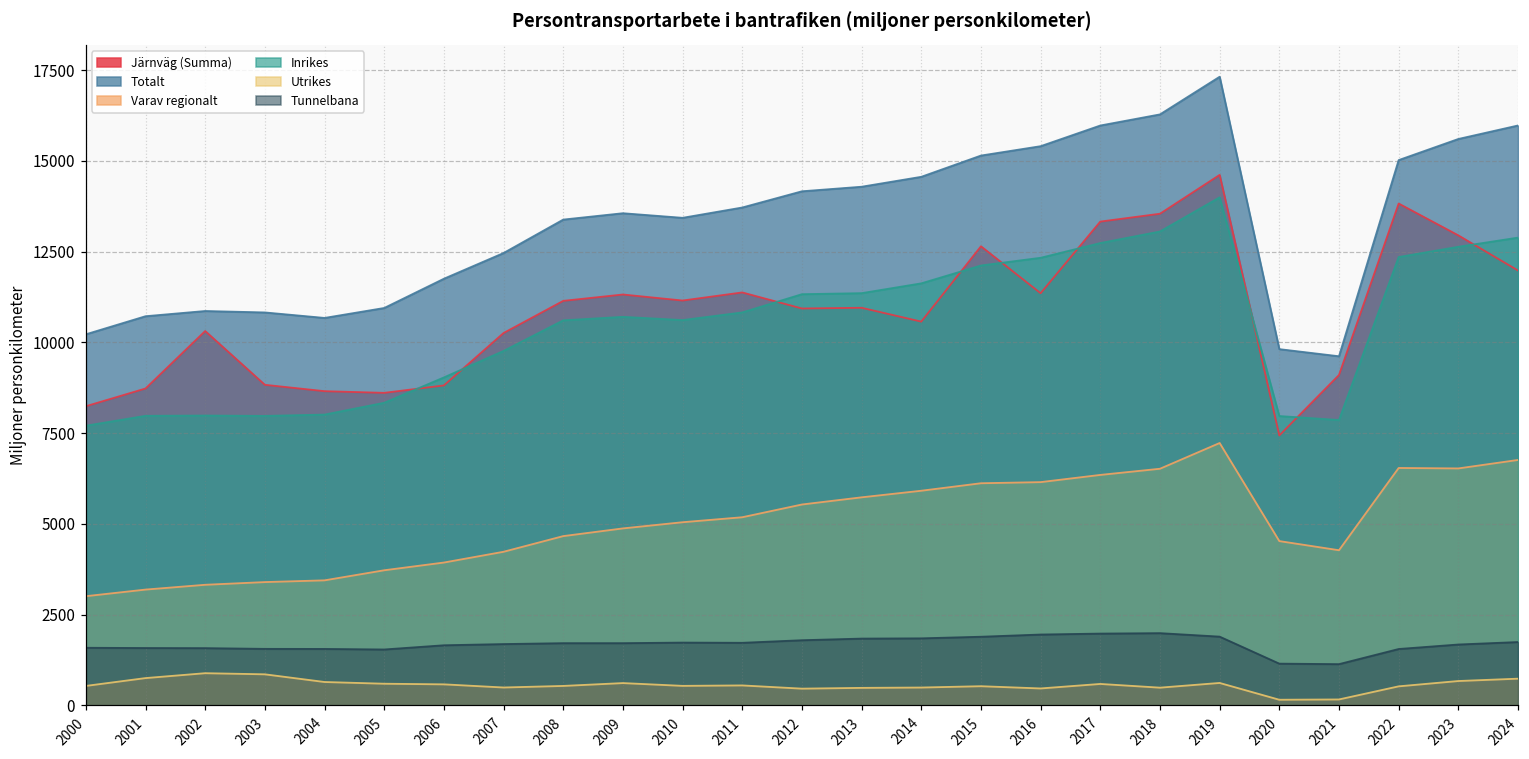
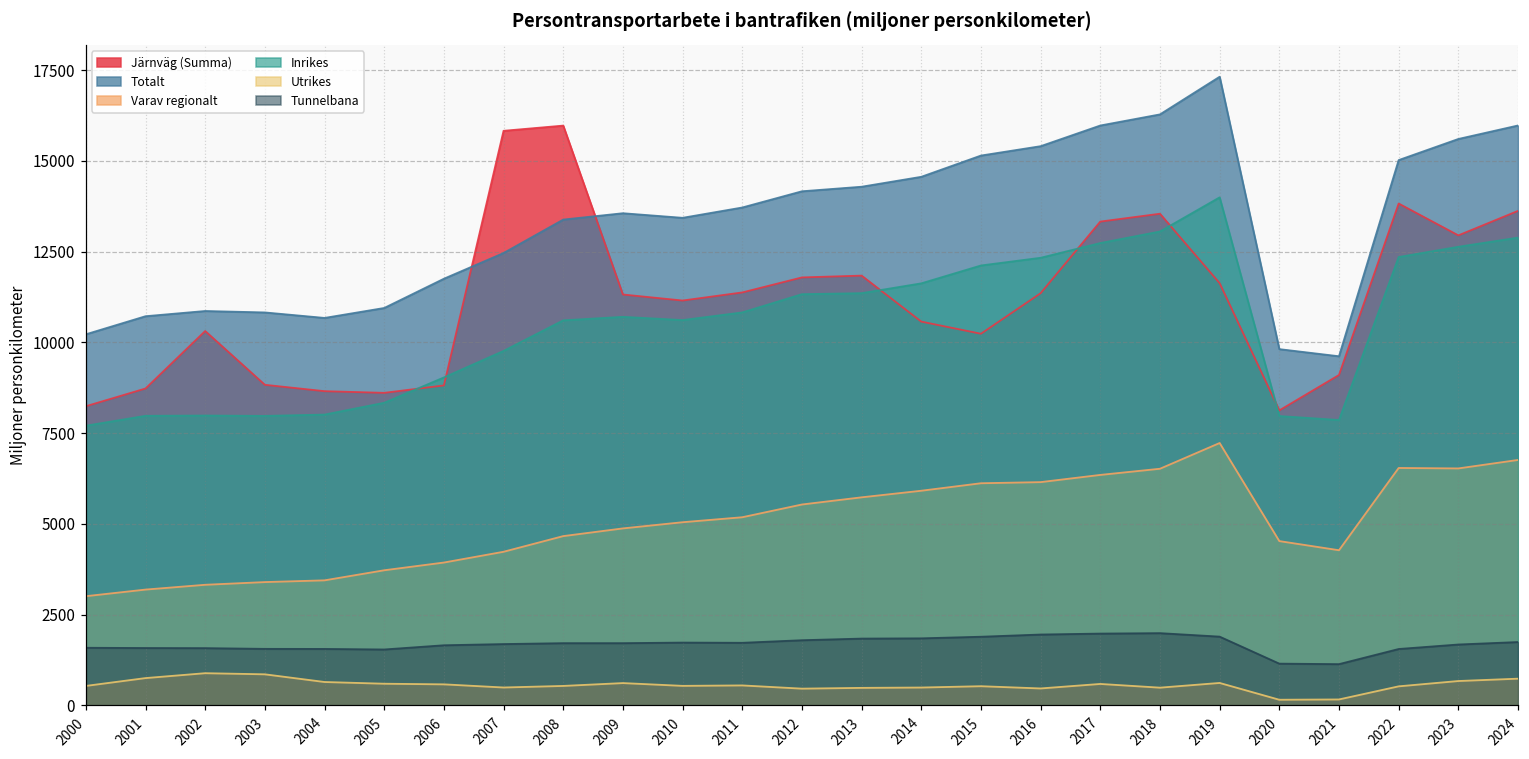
  {
    "Järnväg (Summa)": {
      "2000": 8200,
      "2001": 8700,
      "2002": 10300,
      "2003": 8800,
      "2004": 8700,
      "2005": 8600,
      "2006": 8800,
-     "2007": 10300,
-     "2008": 11100,
+     "2007": 15800,
+     "2008": 16000,
      "2009": 11300,
      "2010": 11200,
      "2011": 11400,
-     "2012": 10900,
-     "2013": 11000,
+     "2012": 11800,
+     "2013": 11800,
      "2014": 10600,
-     "2015": 12600,
+     "2015": 10200,
      "2016": 11400,
      "2017": 13300,
      "2018": 13500,
-     "2019": 14600,
-     "2020": 7400,
+     "2019": 11600,
+     "2020": 8100,
      "2021": 9100,
      "2022": 13800,
      "2023": 13000,
-     "2024": 12000
+     "2024": 13600
    }
  }
